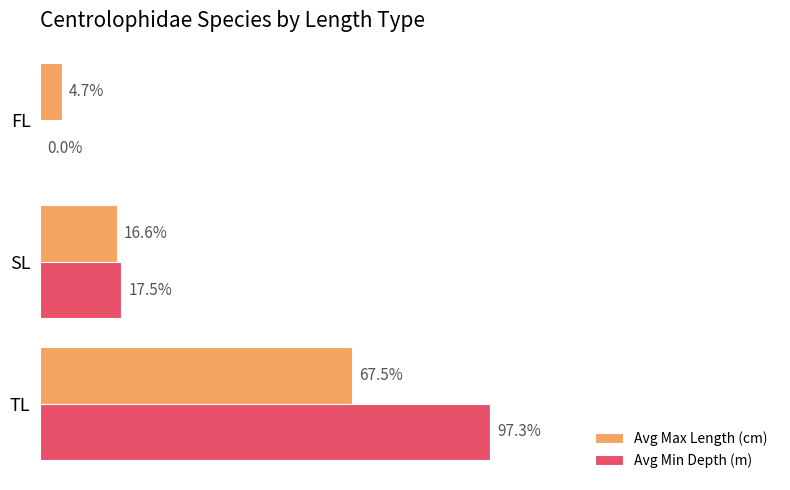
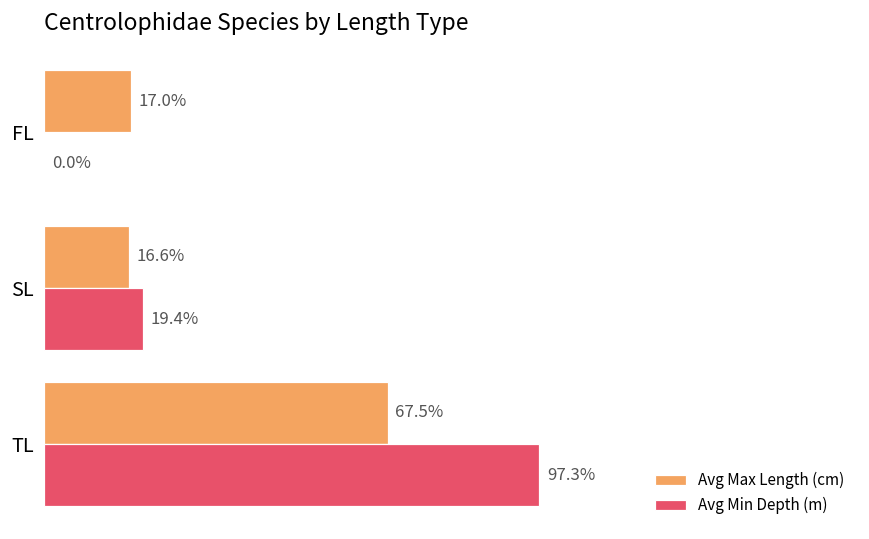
  {
    "Avg Max Length (cm)": {
-     "FL": "4.7%",
+     "FL": "17.0%",
      "SL": "16.6%",
      "TL": "67.5%"
    },
    "Avg Min Depth (m)": {
      "FL": "0.0%",
-     "SL": "17.5%",
+     "SL": "19.4%",
      "TL": "97.3%"
    }
  }
